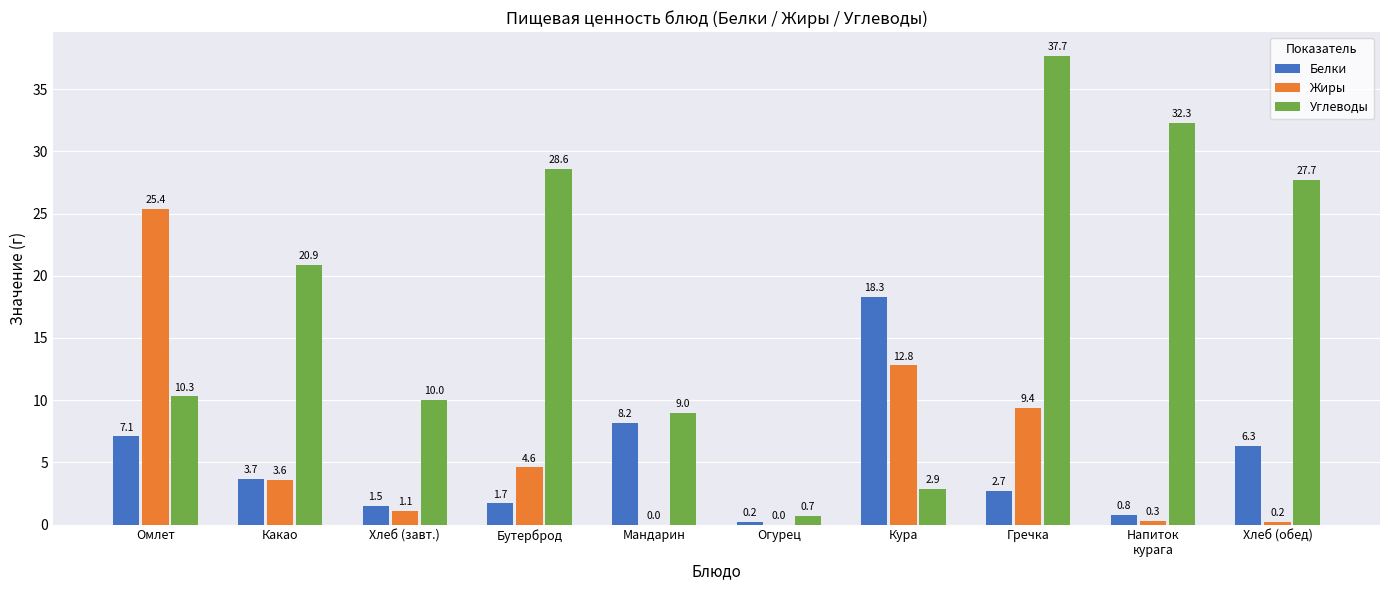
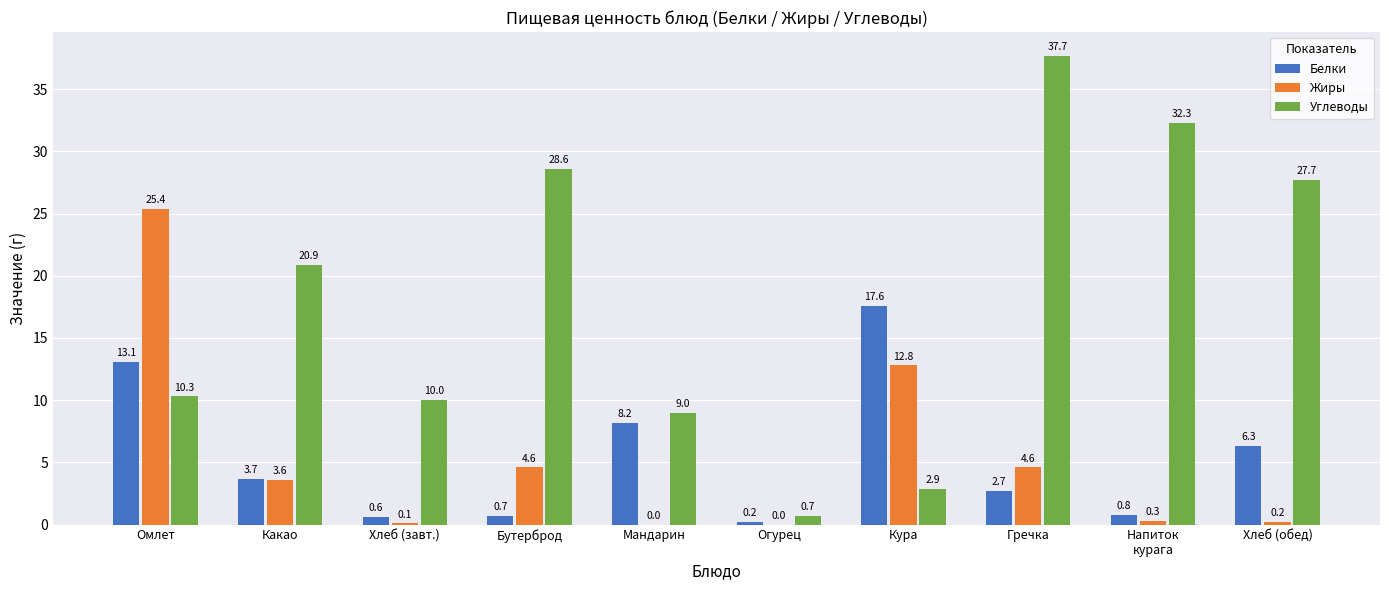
  {
    "Белки": {
-     "Омлет": 7.1,
+     "Омлет": 13.1,
      "Какао": 3.7,
-     "Хлеб (завт.)": 1.5,
-     "Бутерброд": 1.7,
+     "Хлеб (завт.)": 0.6,
+     "Бутерброд": 0.7,
      "Мандарин": 8.2,
      "Огурец": 0.2,
-     "Кура": 18.3,
+     "Кура": 17.6,
      "Гречка": 2.7,
      "Напиток курага": 0.8,
      "Хлеб (обед)": 6.3
    },
    "Жиры": {
      "Омлет": 25.4,
      "Какао": 3.6,
-     "Хлеб (завт.)": 1.1,
+     "Хлеб (завт.)": 0.1,
      "Бутерброд": 4.6,
      "Мандарин": 0.0,
      "Огурец": 0.0,
      "Кура": 12.8,
-     "Гречка": 9.4,
+     "Гречка": 4.6,
      "Напиток курага": 0.3,
      "Хлеб (обед)": 0.2
    },
    "Углеводы": {
      "Омлет": 10.3,
      "Какао": 20.9,
      "Хлеб (завт.)": 10.0,
      "Бутерброд": 28.6,
      "Мандарин": 9.0,
      "Огурец": 0.7,
      "Кура": 2.9,
      "Гречка": 37.7,
      "Напиток курага": 32.3,
      "Хлеб (обед)": 27.7
    }
  }
